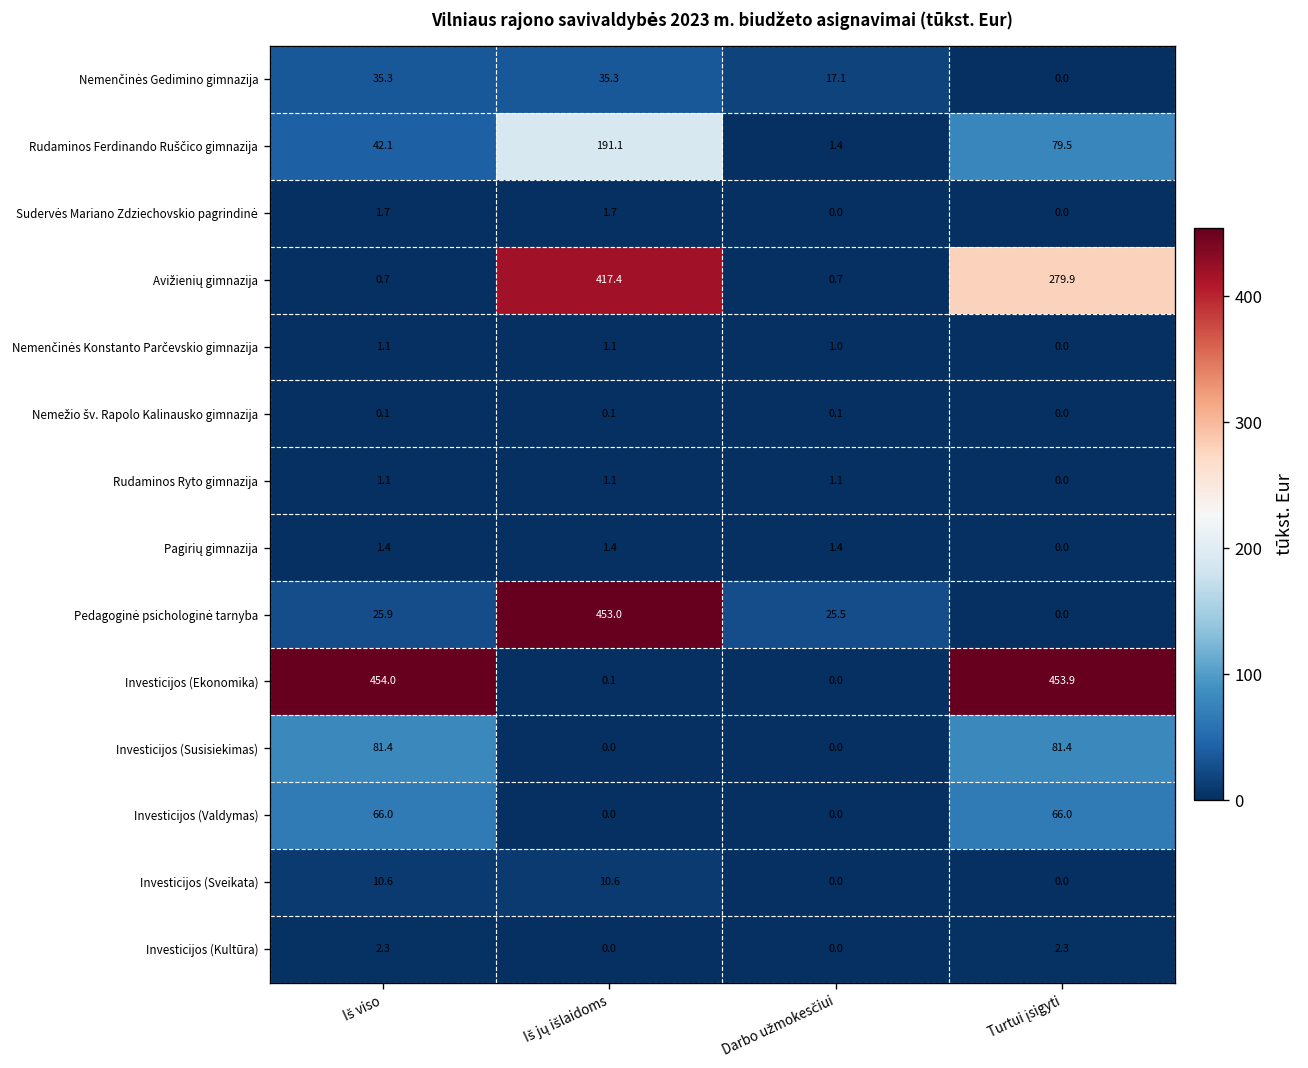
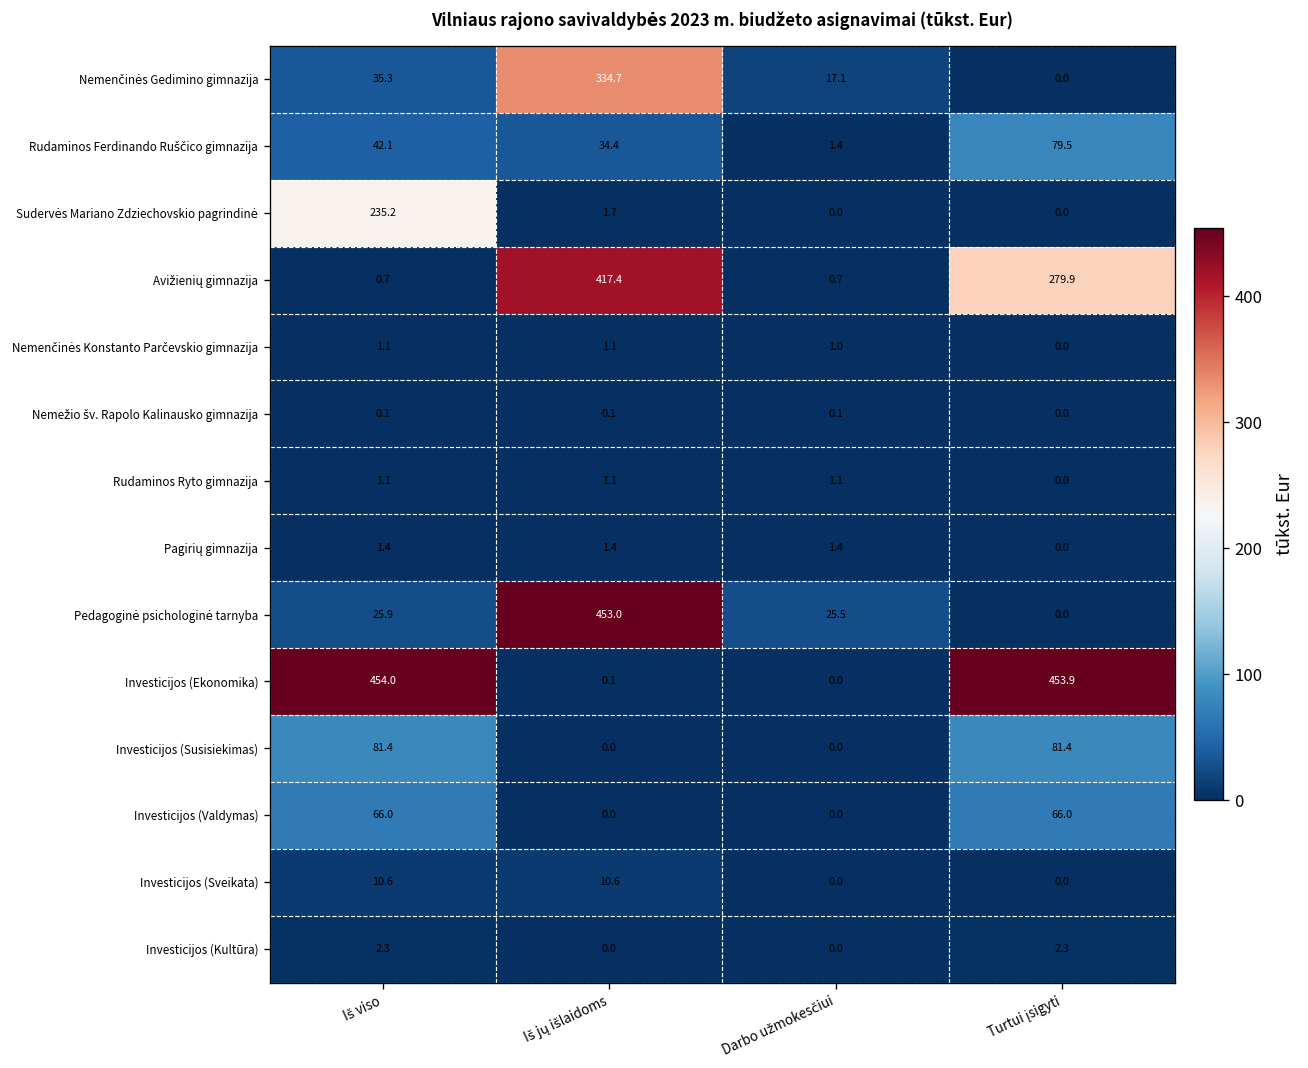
  {
    "Nemenčinės Gedimino gimnazija": {
      "Iš viso": 35.3,
-     "Iš jų išlaidoms": 35.3,
+     "Iš jų išlaidoms": 334.7,
      "Darbo užmokesčiui": 17.1,
      "Turtui įsigyti": 0.0
    },
    "Rudaminos Ferdinando Ruščico gimnazija": {
      "Iš viso": 42.1,
-     "Iš jų išlaidoms": 191.1,
+     "Iš jų išlaidoms": 34.4,
      "Darbo užmokesčiui": 1.4,
      "Turtui įsigyti": 79.5
    },
    "Sudervės Mariano Zdziechovskio pagrindinė": {
-     "Iš viso": 1.7,
+     "Iš viso": 235.2,
      "Iš jų išlaidoms": 1.7,
      "Darbo užmokesčiui": 0.0,
      "Turtui įsigyti": 0.0
    },
    "Avižienių gimnazija": {
      "Iš viso": 0.7,
      "Iš jų išlaidoms": 417.4,
      "Darbo užmokesčiui": 0.7,
      "Turtui įsigyti": 279.9
    },
    "Nemenčinės Konstanto Parčevskio gimnazija": {
      "Iš viso": 1.1,
      "Iš jų išlaidoms": 1.1,
      "Darbo užmokesčiui": 1.0,
      "Turtui įsigyti": 0.0
    },
    "Nemežio šv. Rapolo Kalinausko gimnazija": {
      "Iš viso": 0.1,
      "Iš jų išlaidoms": 0.1,
      "Darbo užmokesčiui": 0.1,
      "Turtui įsigyti": 0.0
    },
    "Rudaminos Ryto gimnazija": {
      "Iš viso": 1.1,
      "Iš jų išlaidoms": 1.1,
      "Darbo užmokesčiui": 1.1,
      "Turtui įsigyti": 0.0
    },
    "Pagirių gimnazija": {
      "Iš viso": 1.4,
      "Iš jų išlaidoms": 1.4,
      "Darbo užmokesčiui": 1.4,
      "Turtui įsigyti": 0.0
    },
    "Pedagoginė psichologinė tarnyba": {
      "Iš viso": 25.9,
      "Iš jų išlaidoms": 453.0,
      "Darbo užmokesčiui": 25.5,
      "Turtui įsigyti": 0.0
    },
    "Investicijos (Ekonomika)": {
      "Iš viso": 454.0,
      "Iš jų išlaidoms": 0.1,
      "Darbo užmokesčiui": 0.0,
      "Turtui įsigyti": 453.9
    },
    "Investicijos (Susisiekimas)": {
      "Iš viso": 81.4,
      "Iš jų išlaidoms": 0.0,
      "Darbo užmokesčiui": 0.0,
      "Turtui įsigyti": 81.4
    },
    "Investicijos (Valdymas)": {
      "Iš viso": 66.0,
      "Iš jų išlaidoms": 0.0,
      "Darbo užmokesčiui": 0.0,
      "Turtui įsigyti": 66.0
    },
    "Investicijos (Sveikata)": {
      "Iš viso": 10.6,
      "Iš jų išlaidoms": 10.6,
      "Darbo užmokesčiui": 0.0,
      "Turtui įsigyti": 0.0
    },
    "Investicijos (Kultūra)": {
      "Iš viso": 2.3,
      "Iš jų išlaidoms": 0.0,
      "Darbo užmokesčiui": 0.0,
      "Turtui įsigyti": 2.3
    }
  }
